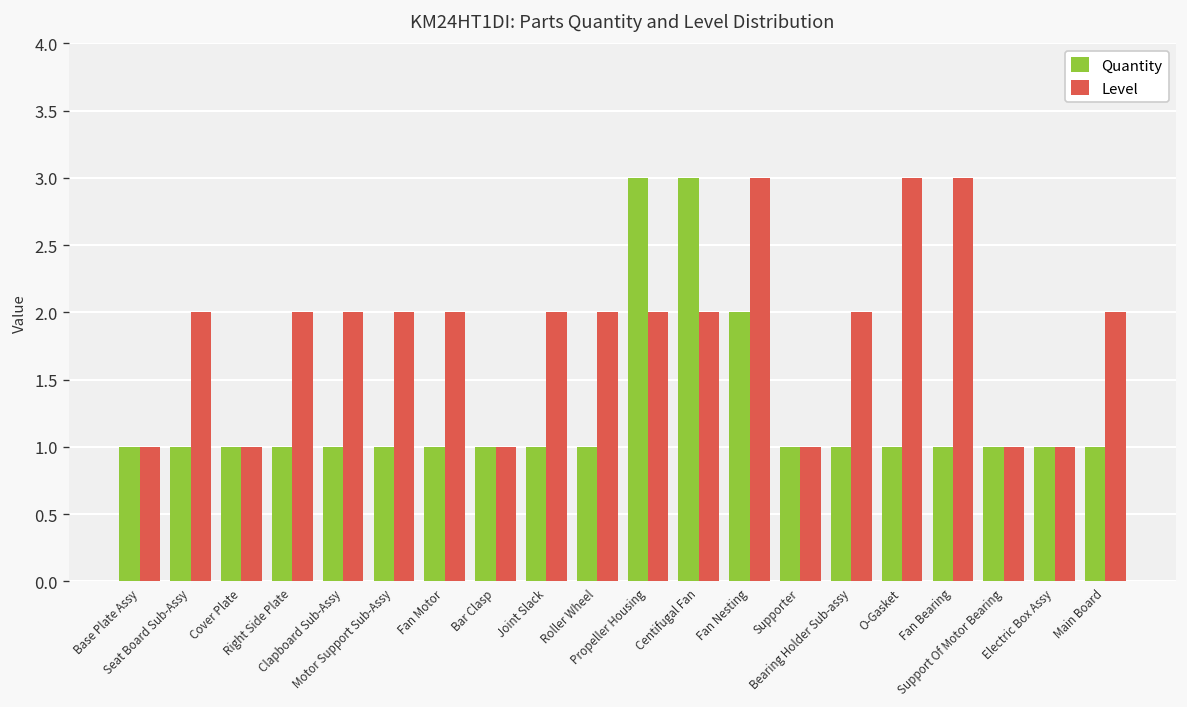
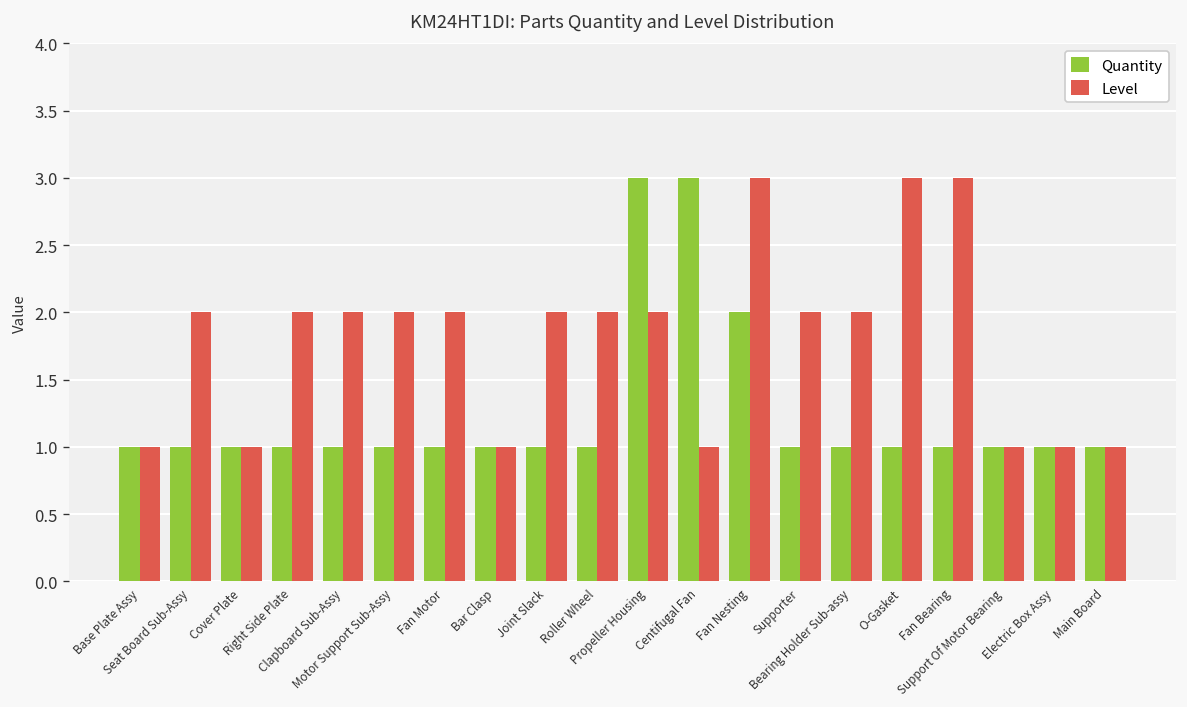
  {
    "Quantity": {
      "Base Plate Assy": 1,
      "Seat Board Sub-Assy": 1,
      "Cover Plate": 1,
      "Right Side Plate": 1,
      "Clapboard Sub-Assy": 1,
      "Motor Support Sub-Assy": 1,
      "Fan Motor": 1,
      "Bar Clasp": 1,
      "Joint Slack": 1,
      "Roller Wheel": 1,
      "Propeller Housing": 3,
      "Centifugal Fan": 3,
      "Fan Nesting": 2,
      "Supporter": 1,
      "Bearing Holder Sub-assy": 1,
      "O-Gasket": 1,
      "Fan Bearing": 1,
      "Support Of Motor Bearing": 1,
      "Electric Box Assy": 1,
      "Main Board": 1
    },
    "Level": {
      "Base Plate Assy": 1,
      "Seat Board Sub-Assy": 2,
      "Cover Plate": 1,
      "Right Side Plate": 2,
      "Clapboard Sub-Assy": 2,
      "Motor Support Sub-Assy": 2,
      "Fan Motor": 2,
      "Bar Clasp": 1,
      "Joint Slack": 2,
      "Roller Wheel": 2,
      "Propeller Housing": 2,
-     "Centifugal Fan": 2,
+     "Centifugal Fan": 1,
      "Fan Nesting": 3,
-     "Supporter": 1,
+     "Supporter": 2,
      "Bearing Holder Sub-assy": 2,
      "O-Gasket": 3,
      "Fan Bearing": 3,
      "Support Of Motor Bearing": 1,
      "Electric Box Assy": 1,
-     "Main Board": 2
+     "Main Board": 1
    }
  }
